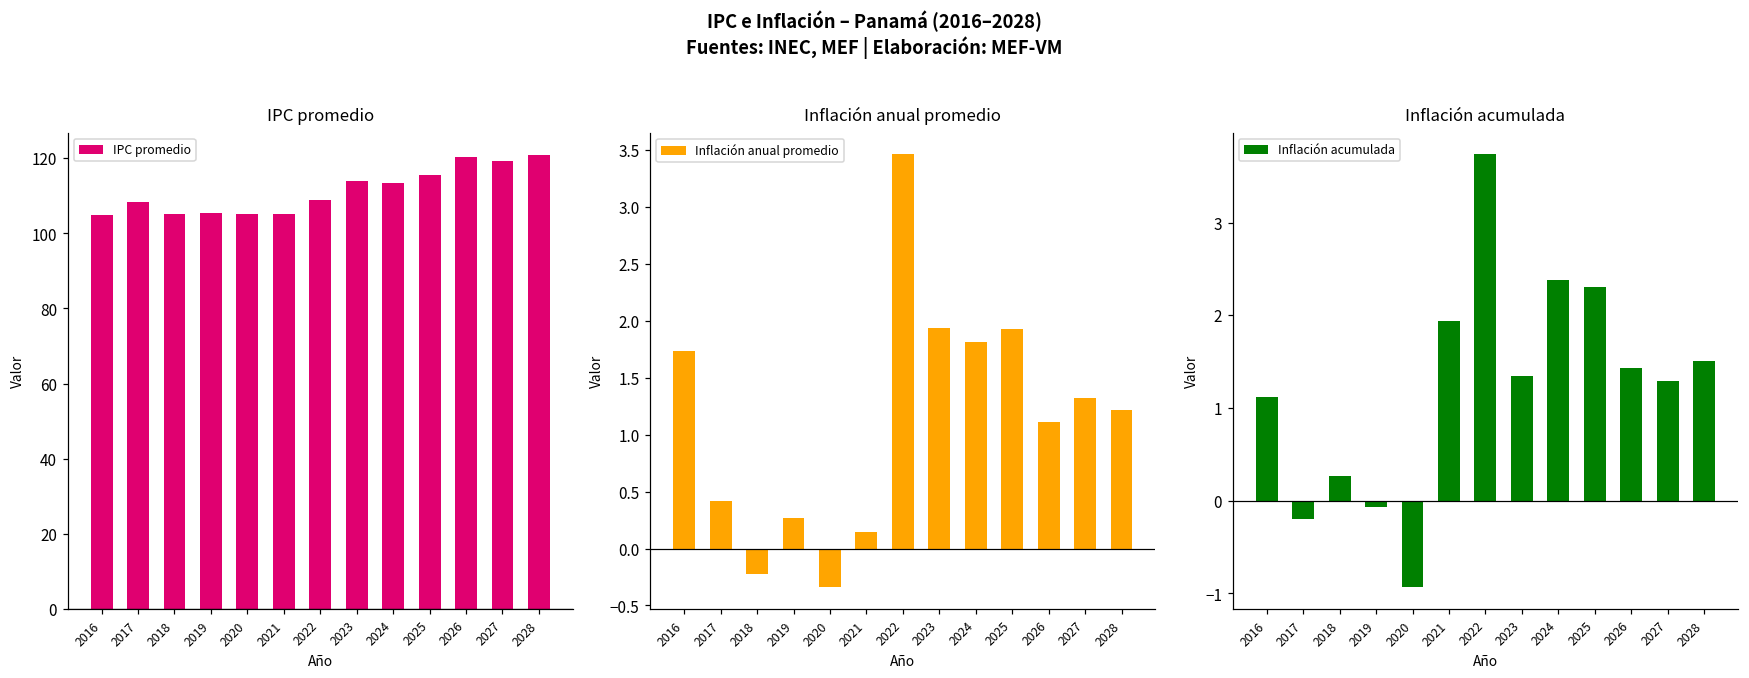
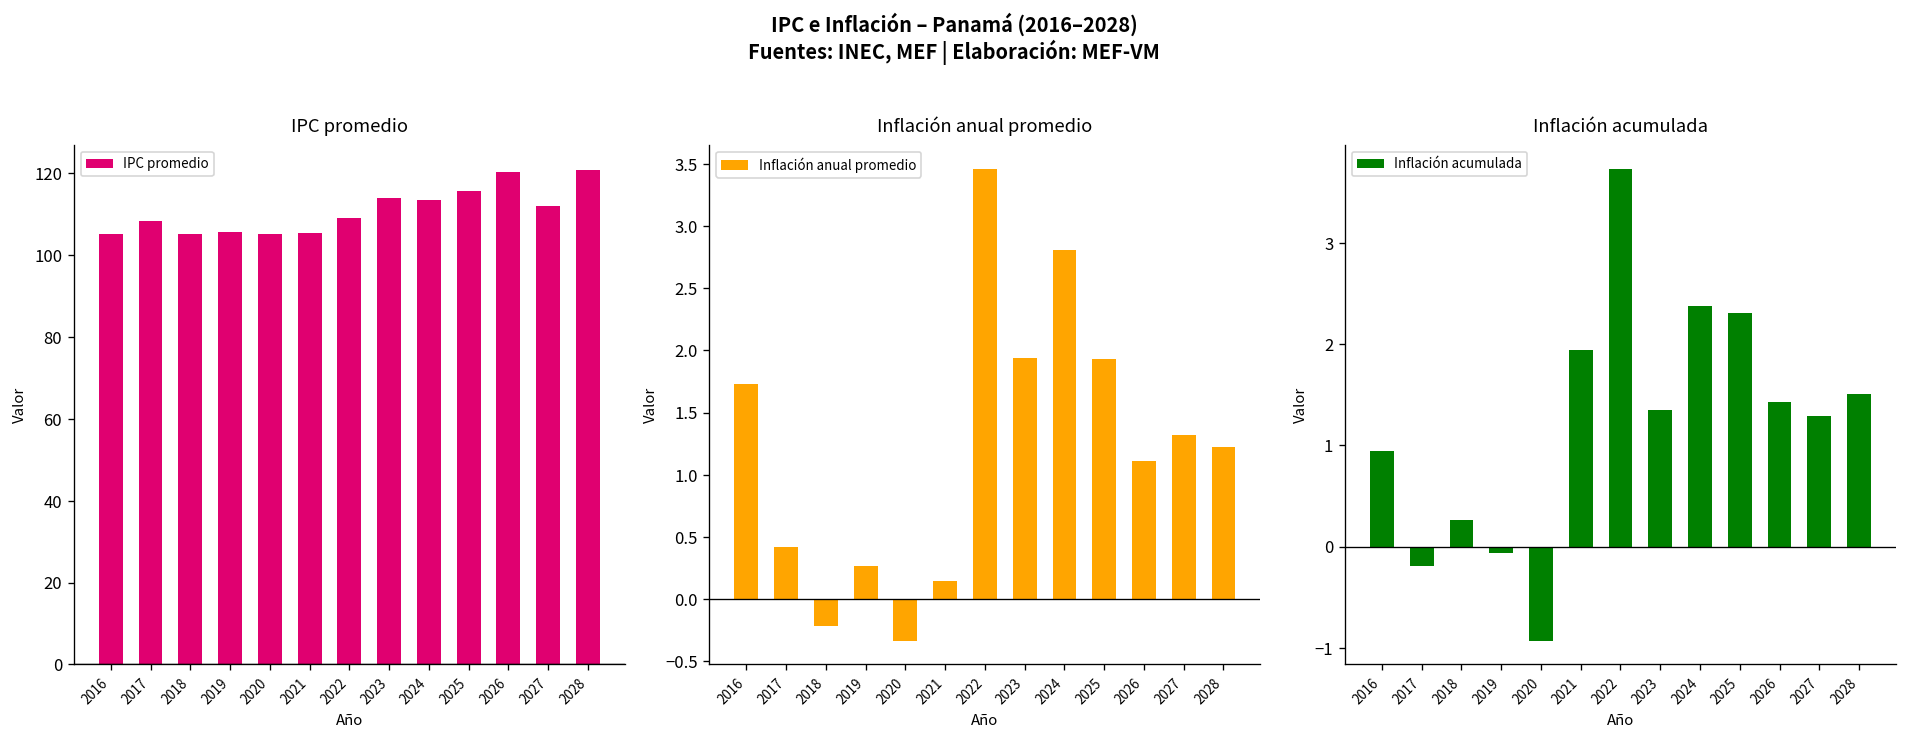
  {
    "IPC promedio": {
      "2016": 105,
      "2017": 108,
      "2018": 105,
      "2019": 105,
      "2020": 105,
      "2021": 105,
      "2022": 109,
      "2023": 114,
      "2024": 113,
      "2025": 116,
      "2026": 120,
-     "2027": 119,
+     "2027": 112,
      "2028": 121
    },
    "Inflación anual promedio": {
      "2016": 1.73,
      "2017": 0.42,
      "2018": -0.22,
      "2019": 0.27,
      "2020": -0.34,
      "2021": 0.14,
      "2022": 3.46,
      "2023": 1.94,
-     "2024": 1.81,
+     "2024": 2.81,
      "2025": 1.93,
      "2026": 1.11,
      "2027": 1.32,
      "2028": 1.22
    },
    "Inflación acumulada": {
-     "2016": 1.1,
+     "2016": 0.9,
      "2017": -0.2,
      "2018": 0.3,
      "2019": -0.1,
      "2020": -0.9,
      "2021": 1.9,
      "2022": 3.7,
      "2023": 1.3,
      "2024": 2.4,
      "2025": 2.3,
      "2026": 1.4,
      "2027": 1.3,
      "2028": 1.5
    }
  }
